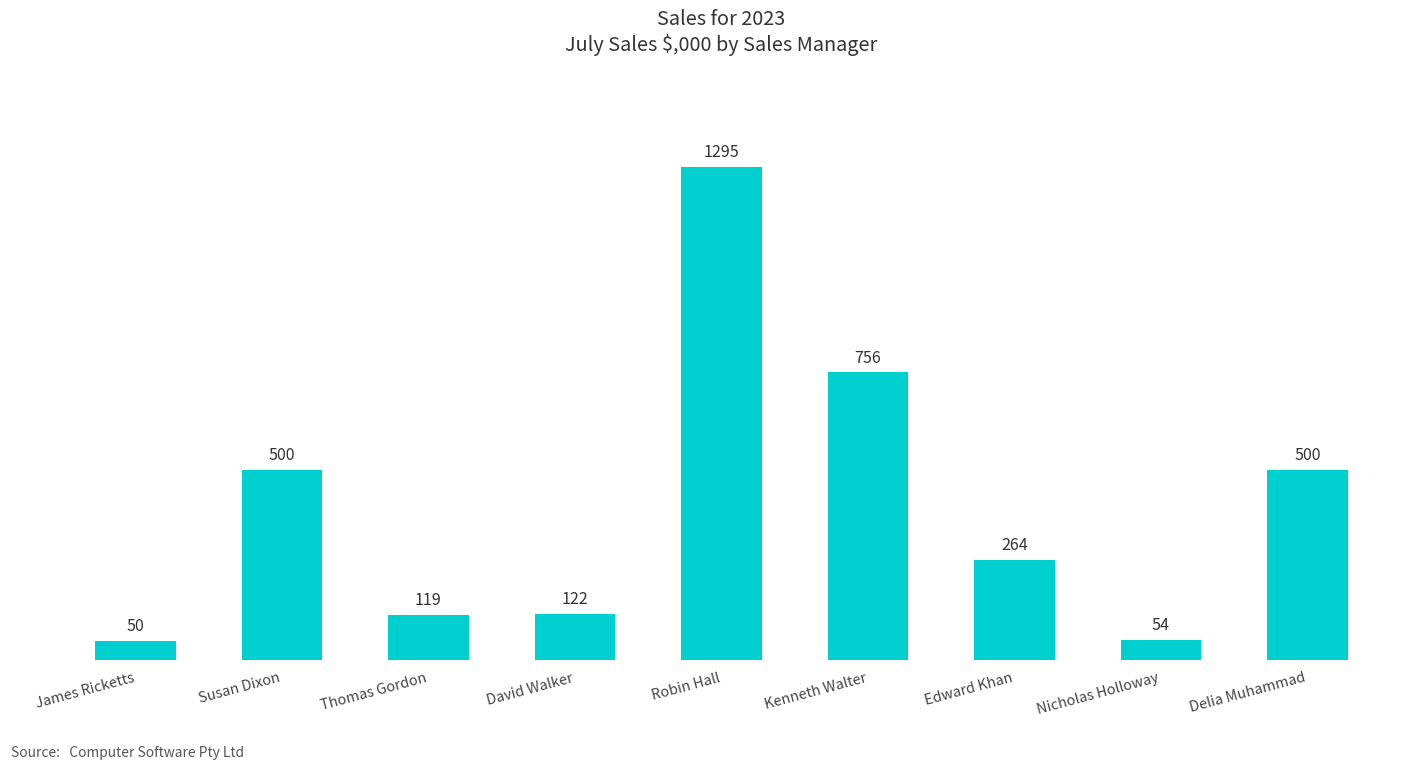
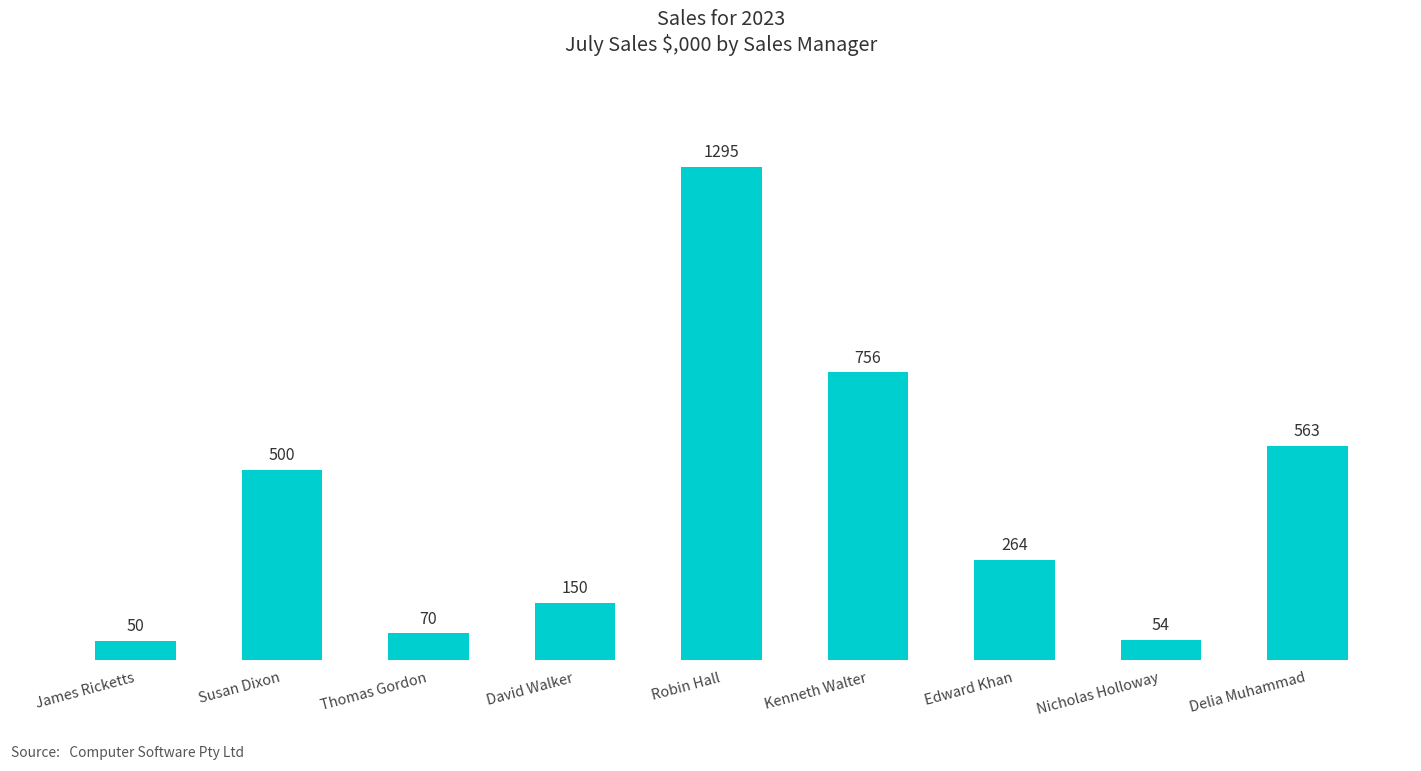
  {
    "James Ricketts": 50,
    "Susan Dixon": 500,
-   "Thomas Gordon": 119,
-   "David Walker": 122,
+   "Thomas Gordon": 70,
+   "David Walker": 150,
    "Robin Hall": 1295,
    "Kenneth Walter": 756,
    "Edward Khan": 264,
    "Nicholas Holloway": 54,
-   "Delia Muhammad": 500
+   "Delia Muhammad": 563
  }
